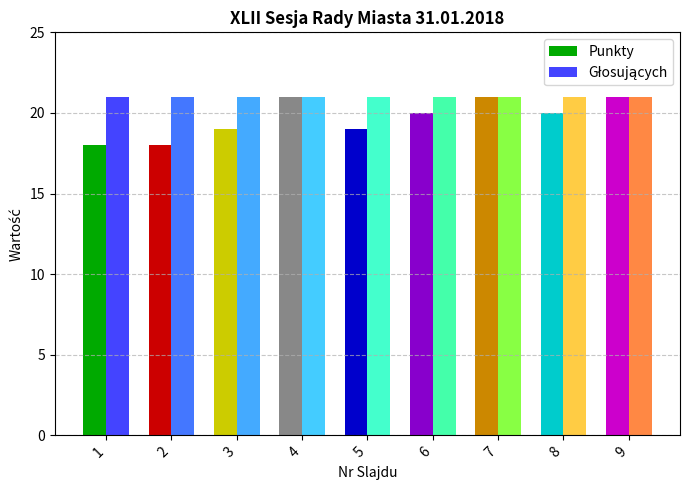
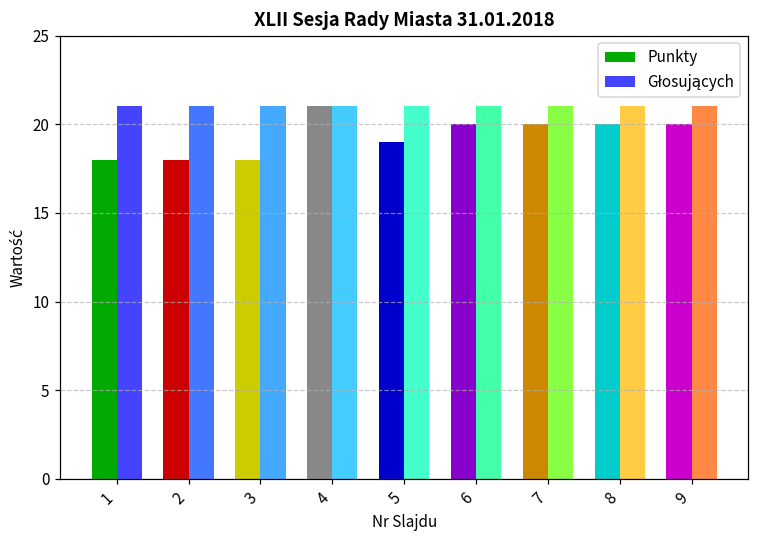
  {
    "Punkty": {
      "1": 18,
      "2": 18,
-     "3": 19,
+     "3": 18,
      "4": 21,
      "5": 19,
      "6": 20,
-     "7": 21,
+     "7": 20,
      "8": 20,
-     "9": 21
+     "9": 20
    },
    "Głosujących": {
      "1": 21,
      "2": 21,
      "3": 21,
      "4": 21,
      "5": 21,
      "6": 21,
      "7": 21,
      "8": 21,
      "9": 21
    }
  }
